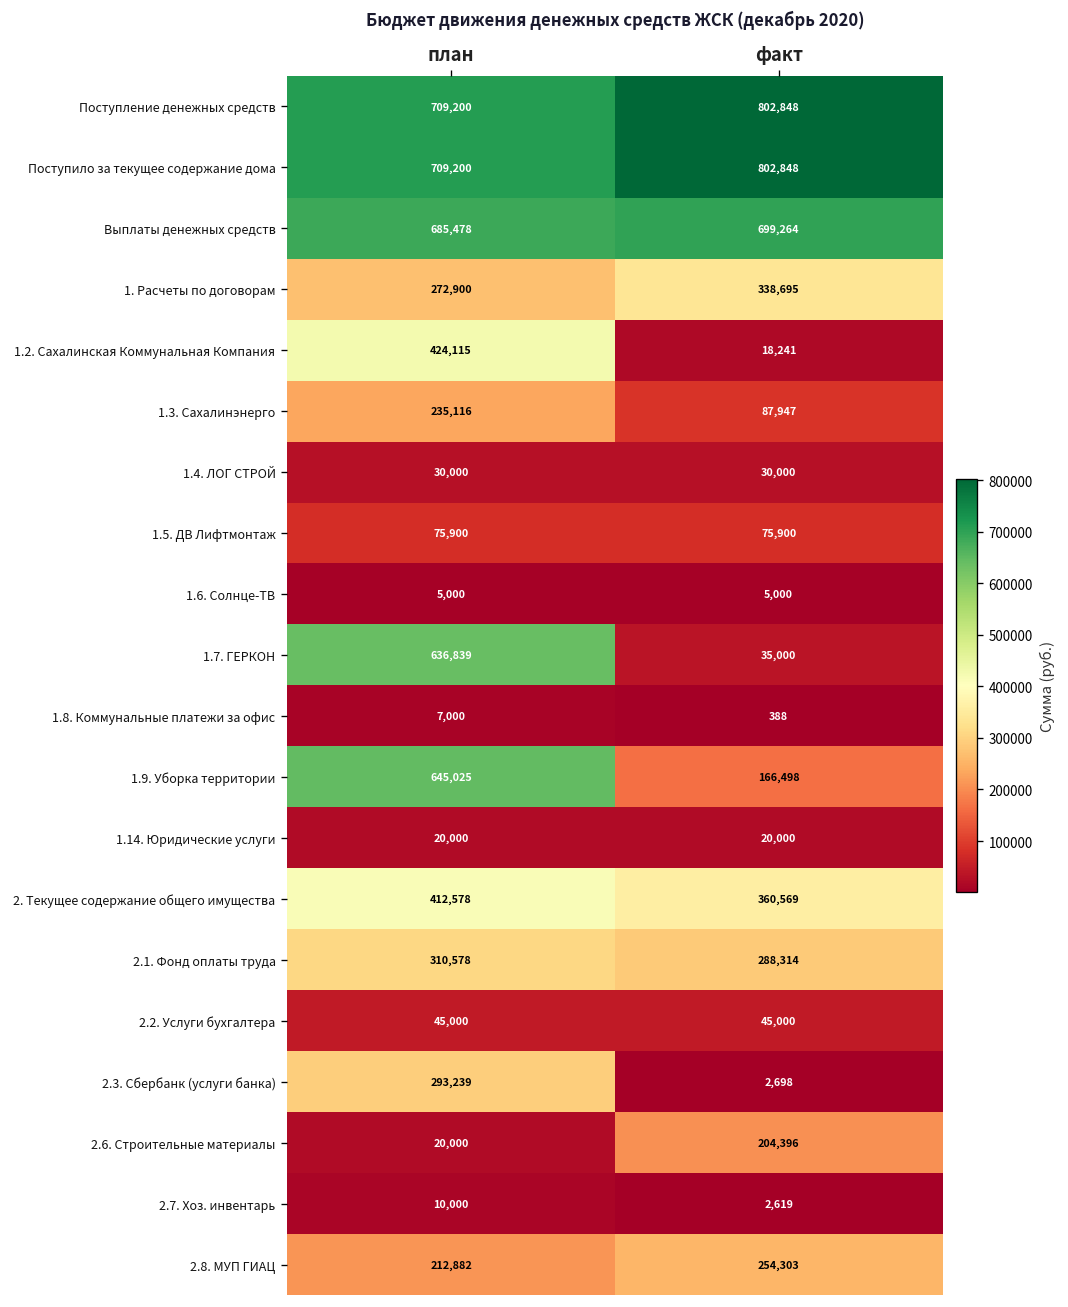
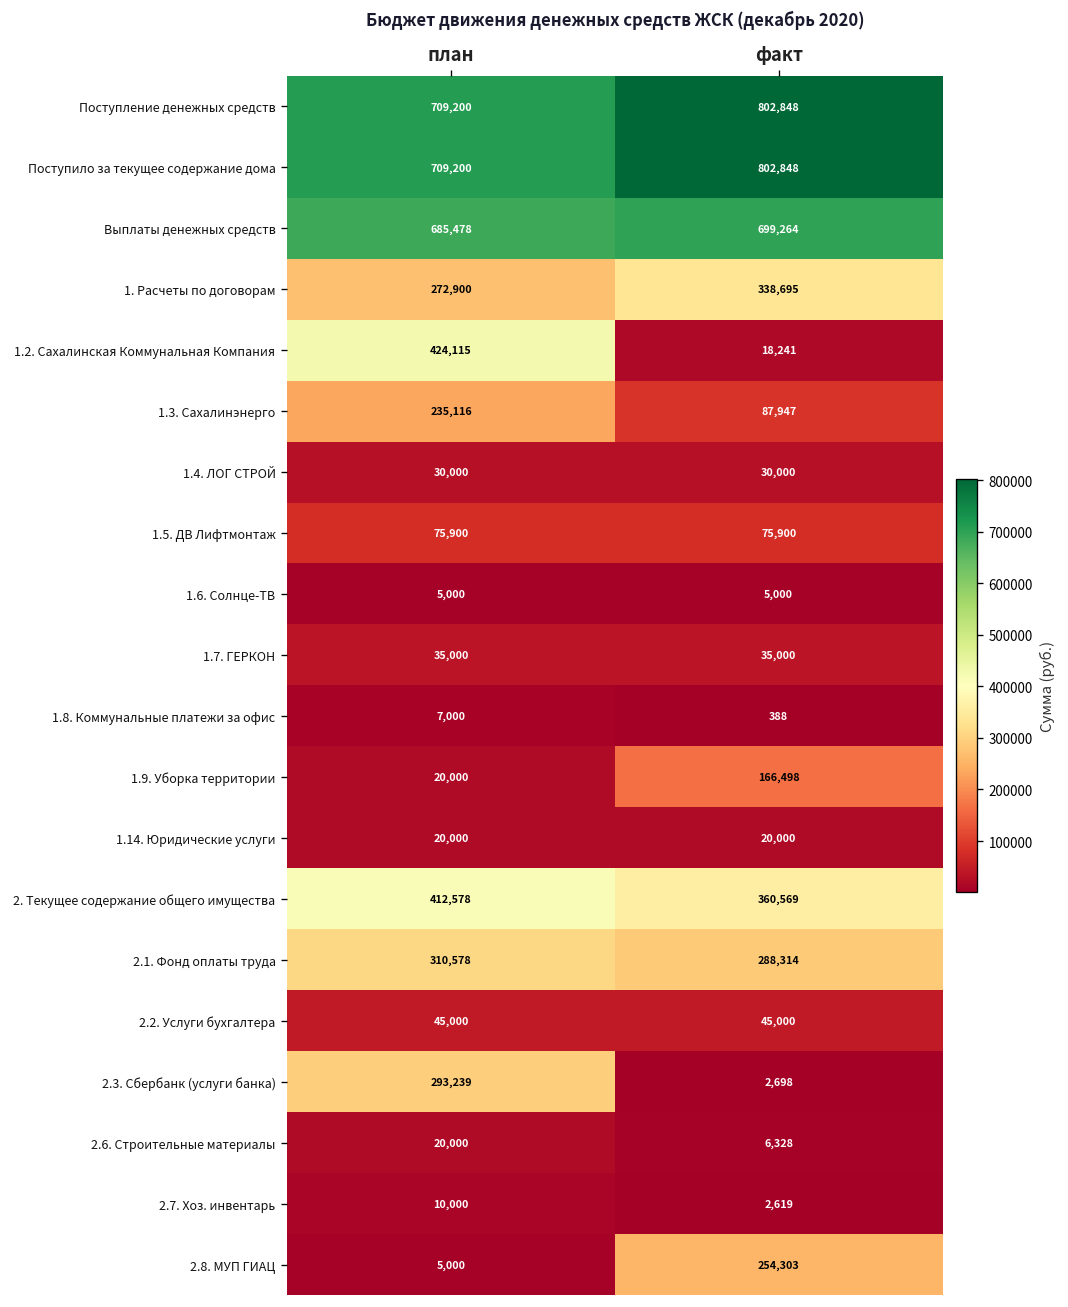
  {
    "Поступление денежных средств": {
      "план": "709,200",
      "факт": "802,848"
    },
    "Поступило за текущее содержание дома": {
      "план": "709,200",
      "факт": "802,848"
    },
    "Выплаты денежных средств": {
      "план": "685,478",
      "факт": "699,264"
    },
    "1. Расчеты по договорам": {
      "план": "272,900",
      "факт": "338,695"
    },
    "1.2. Сахалинская Коммунальная Компания": {
      "план": "424,115",
      "факт": "18,241"
    },
    "1.3. Сахалинэнерго": {
      "план": "235,116",
      "факт": "87,947"
    },
    "1.4. ЛОГ СТРОЙ": {
      "план": "30,000",
      "факт": "30,000"
    },
    "1.5. ДВ Лифтмонтаж": {
      "план": "75,900",
      "факт": "75,900"
    },
    "1.6. Солнце-ТВ": {
      "план": "5,000",
      "факт": "5,000"
    },
    "1.7. ГЕРКОН": {
-     "план": "636,839",
+     "план": "35,000",
      "факт": "35,000"
    },
    "1.8. Коммунальные платежи за офис": {
      "план": "7,000",
      "факт": "388"
    },
    "1.9. Уборка территории": {
-     "план": "645,025",
+     "план": "20,000",
      "факт": "166,498"
    },
    "1.14. Юридические услуги": {
      "план": "20,000",
      "факт": "20,000"
    },
    "2. Текущее содержание общего имущества": {
      "план": "412,578",
      "факт": "360,569"
    },
    "2.1. Фонд оплаты труда": {
      "план": "310,578",
      "факт": "288,314"
    },
    "2.2. Услуги бухгалтера": {
      "план": "45,000",
      "факт": "45,000"
    },
    "2.3. Сбербанк (услуги банка)": {
      "план": "293,239",
      "факт": "2,698"
    },
    "2.6. Строительные материалы": {
      "план": "20,000",
-     "факт": "204,396"
+     "факт": "6,328"
    },
    "2.7. Хоз. инвентарь": {
      "план": "10,000",
      "факт": "2,619"
    },
    "2.8. МУП ГИАЦ": {
-     "план": "212,882",
+     "план": "5,000",
      "факт": "254,303"
    }
  }
